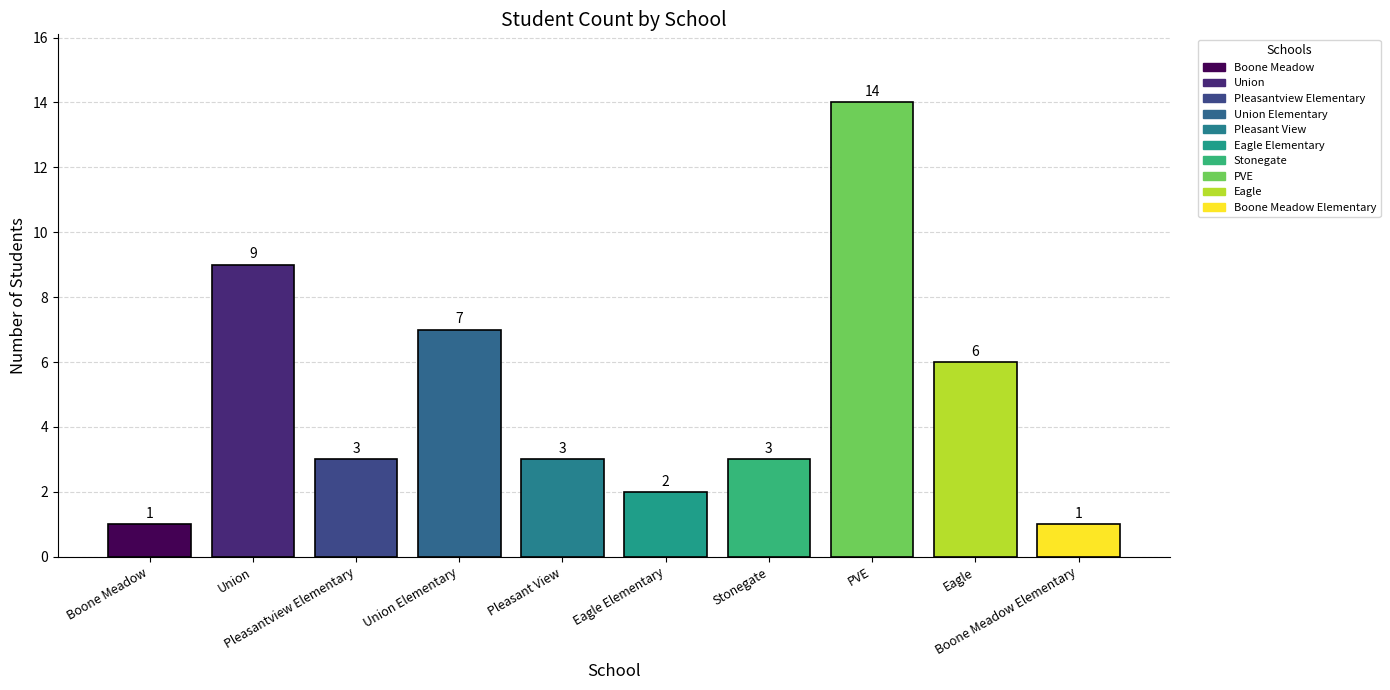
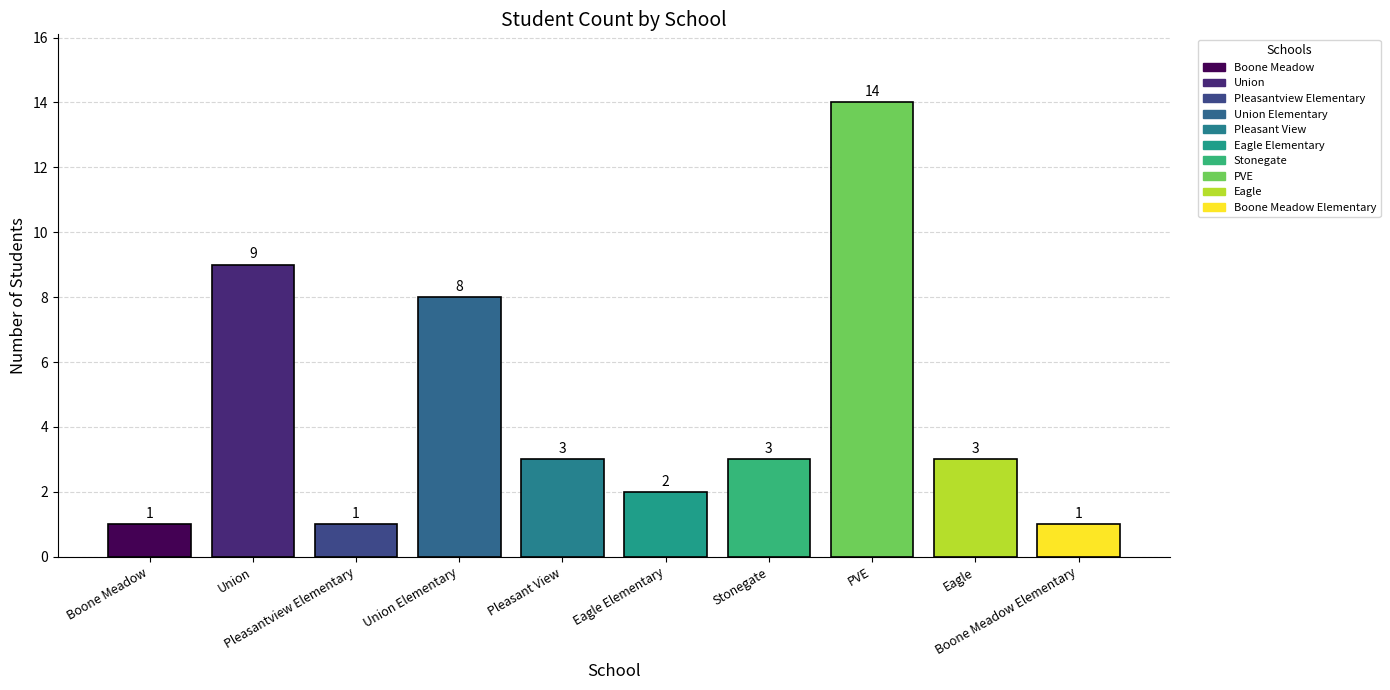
  {
    "Boone Meadow": 1,
    "Union": 9,
-   "Pleasantview Elementary": 3,
-   "Union Elementary": 7,
+   "Pleasantview Elementary": 1,
+   "Union Elementary": 8,
    "Pleasant View": 3,
    "Eagle Elementary": 2,
    "Stonegate": 3,
    "PVE": 14,
-   "Eagle": 6,
+   "Eagle": 3,
    "Boone Meadow Elementary": 1
  }
